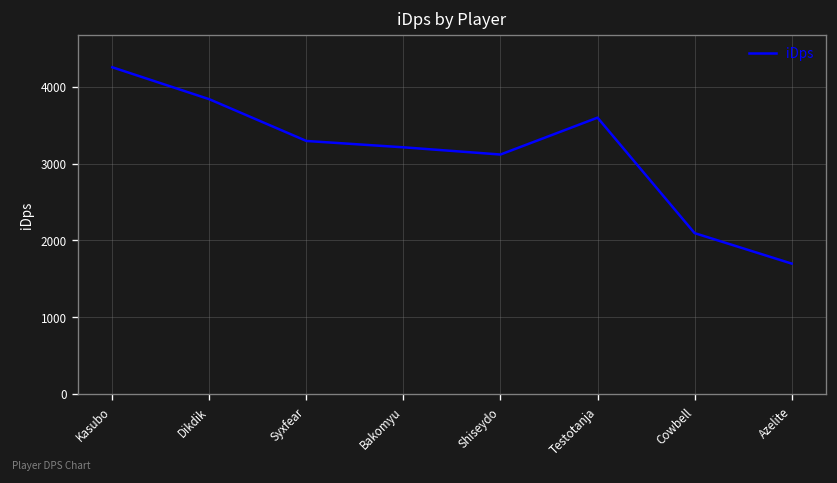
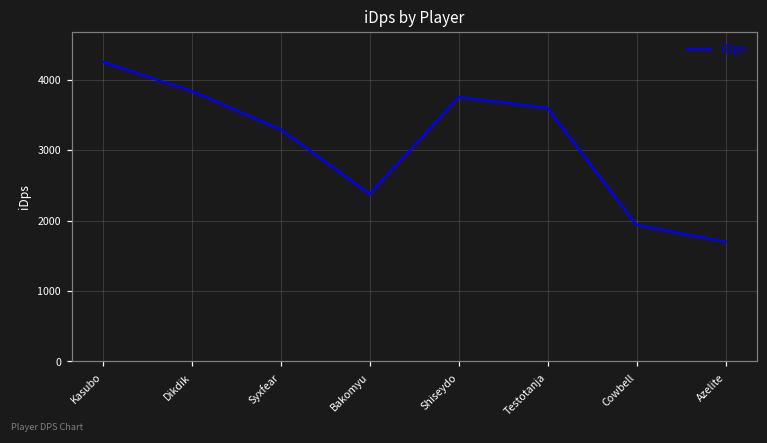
  {
    "Kasubo": 4300,
    "Dikdik": 3800,
    "Syxfear": 3300,
-   "Bakomyu": 3200,
-   "Shiseydo": 3100,
+   "Bakomyu": 2400,
+   "Shiseydo": 3800,
    "Testotanja": 3600,
-   "Cowbell": 2100,
+   "Cowbell": 1900,
    "Azelite": 1700
  }
